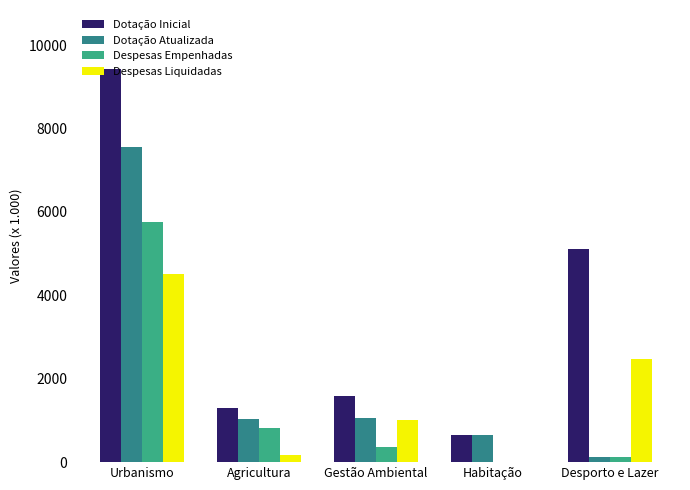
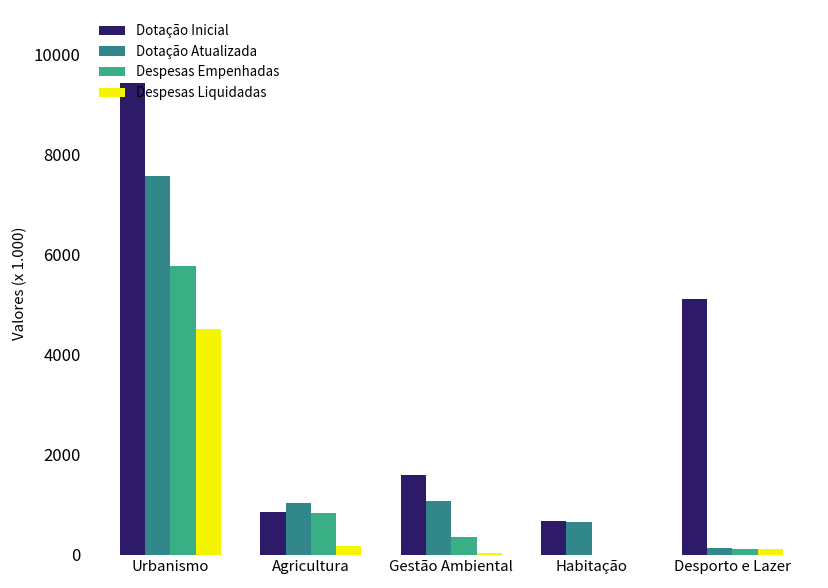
  {
    "Dotação Inicial": {
      "Urbanismo": 9400,
-     "Agricultura": 1300,
+     "Agricultura": 900,
      "Gestão Ambiental": 1600,
      "Habitação": 700,
      "Desporto e Lazer": 5100
    },
    "Despesas Liquidadas": {
      "Urbanismo": 4500,
      "Agricultura": 200,
-     "Gestão Ambiental": 1000,
+     "Gestão Ambiental": 0,
      "Habitação": 0,
-     "Desporto e Lazer": 2500
+     "Desporto e Lazer": 100
    }
  }
